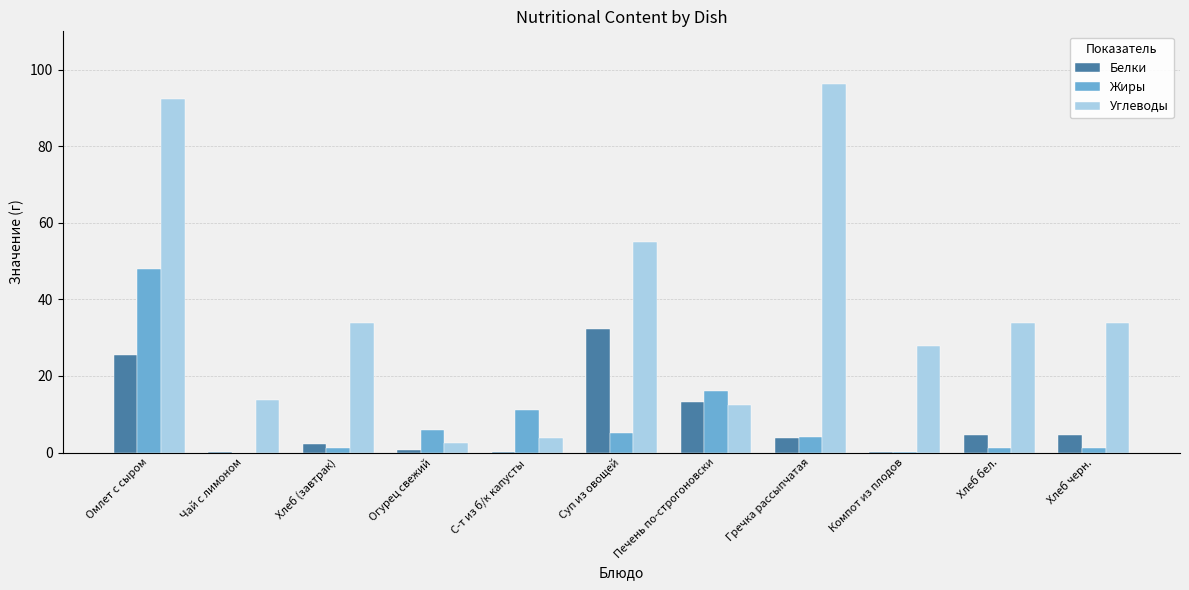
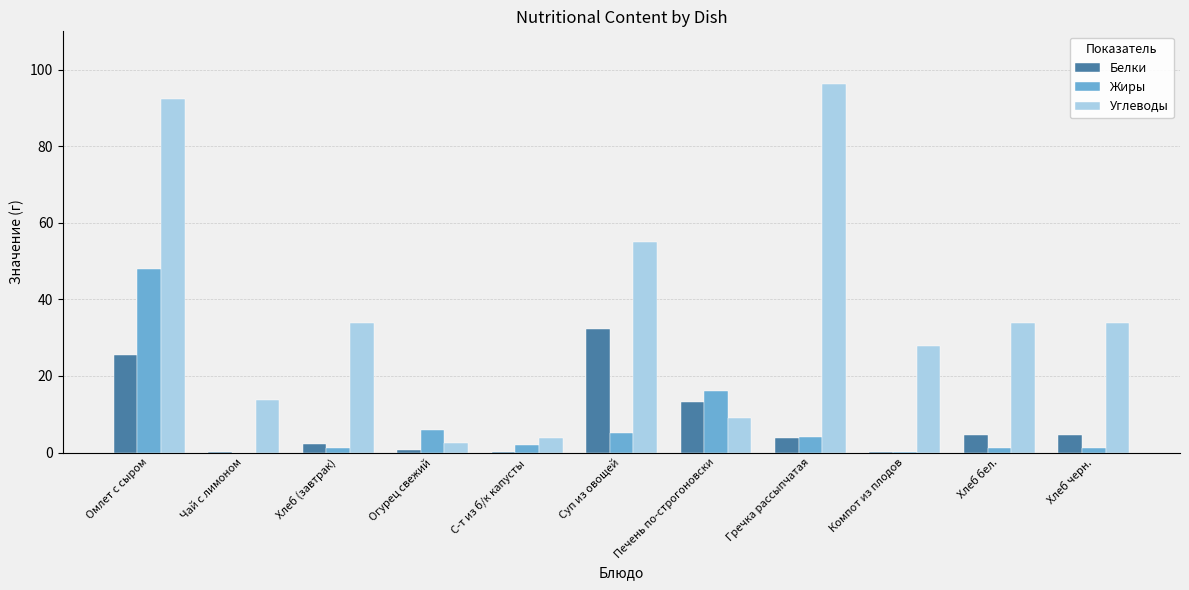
  {
    "Белки": {
      "Омлет с сыром": 26,
      "Хлеб (завтрак)": 2,
      "Огурец свежий": 1,
      "Суп из овощей": 32,
      "Печень по-строгоновски": 13,
      "Гречка рассыпчатая": 4,
      "Хлеб бел.": 4,
      "Хлеб черн.": 4
    },
    "Жиры": {
      "Омлет с сыром": 48,
      "Чай с лимоном": 0,
      "Хлеб (завтрак)": 1,
      "Огурец свежий": 6,
-     "С-т из б/к капусты": 11,
+     "С-т из б/к капусты": 2,
      "Суп из овощей": 5,
      "Печень по-строгоновски": 16,
      "Гречка рассыпчатая": 4,
      "Хлеб бел.": 1,
      "Хлеб черн.": 1
    },
    "Углеводы": {
      "Омлет с сыром": 92,
      "Чай с лимоном": 14,
      "Хлеб (завтрак)": 34,
      "Огурец свежий": 2,
      "С-т из б/к капусты": 4,
      "Суп из овощей": 55,
-     "Печень по-строгоновски": 12,
+     "Печень по-строгоновски": 9,
      "Гречка рассыпчатая": 96,
      "Компот из плодов": 28,
      "Хлеб бел.": 34,
      "Хлеб черн.": 34
    }
  }
